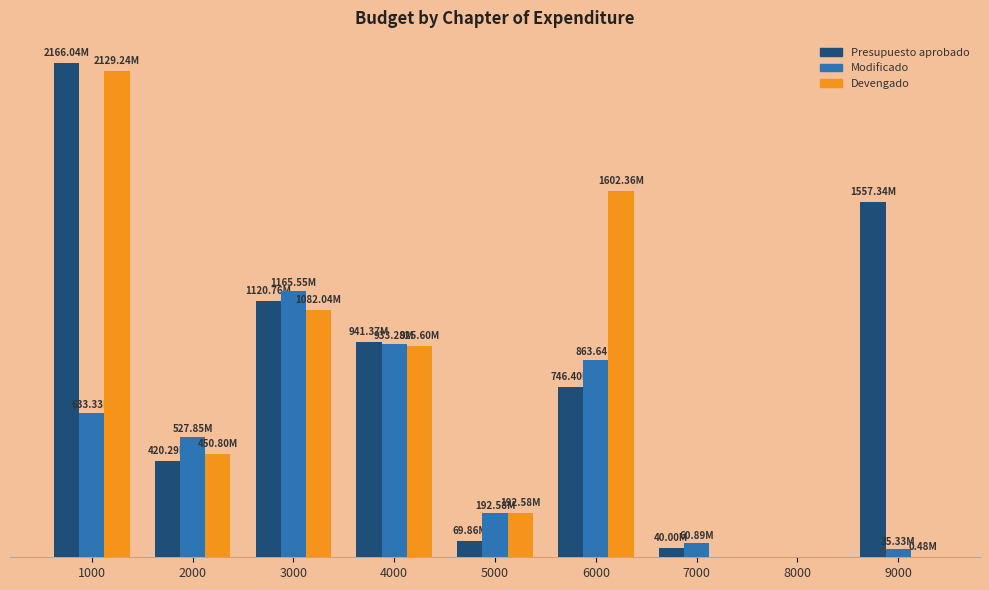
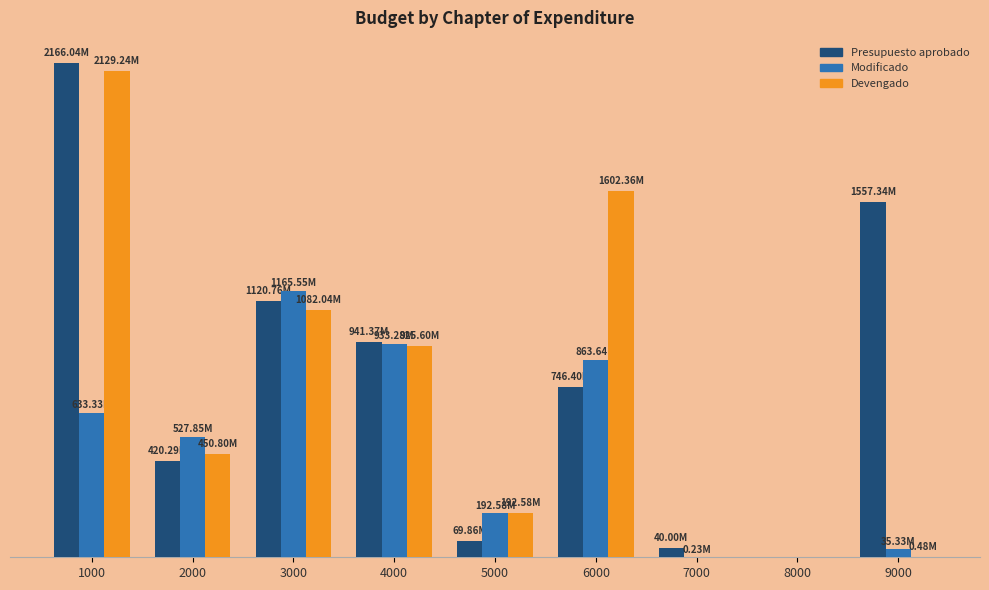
  {
    "Presupuesto aprobado": {
      "1000": "2166.04M",
      "2000": "420.29M",
      "3000": "1120.76M",
      "5000": "69.86M",
      "6000": "746.40M",
      "9000": "1557.34M"
    },
    "Modificado": {
      "1000": "633.33M",
      "2000": "527.85M",
      "3000": "1165.55M",
      "6000": "863.64M",
-     "7000": "60.89M",
+     "7000": "0.23M",
      "9000": "35.33M"
    },
    "Devengado": {
      "1000": "2129.24M",
      "2000": "450.80M",
      "3000": "1082.04M",
      "6000": "1602.36M",
      "9000": "0.48M"
    }
  }
